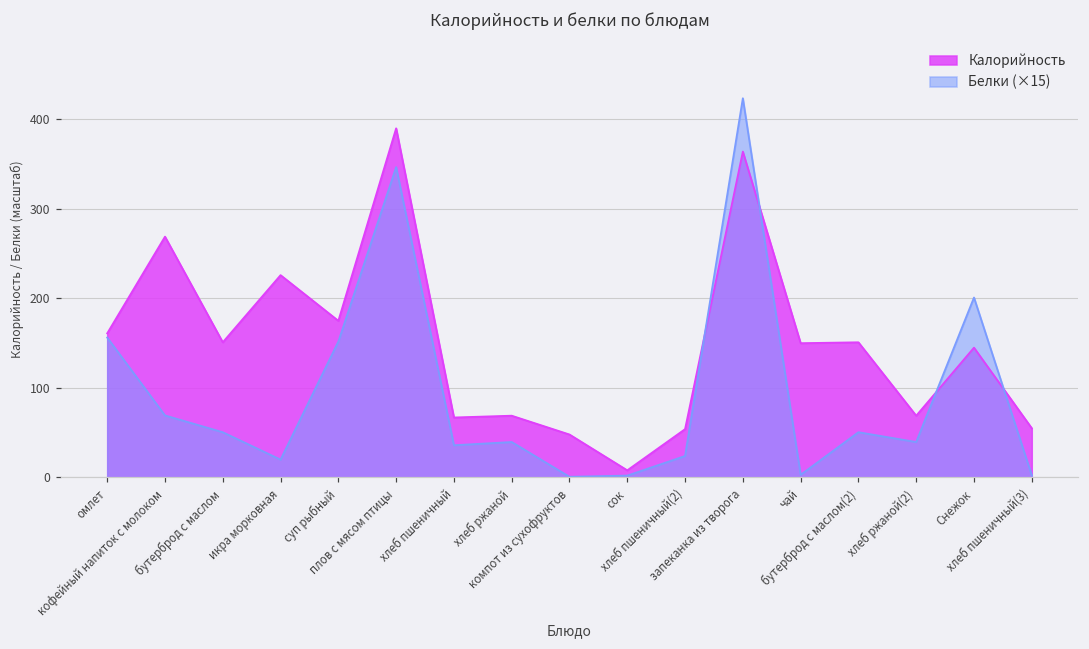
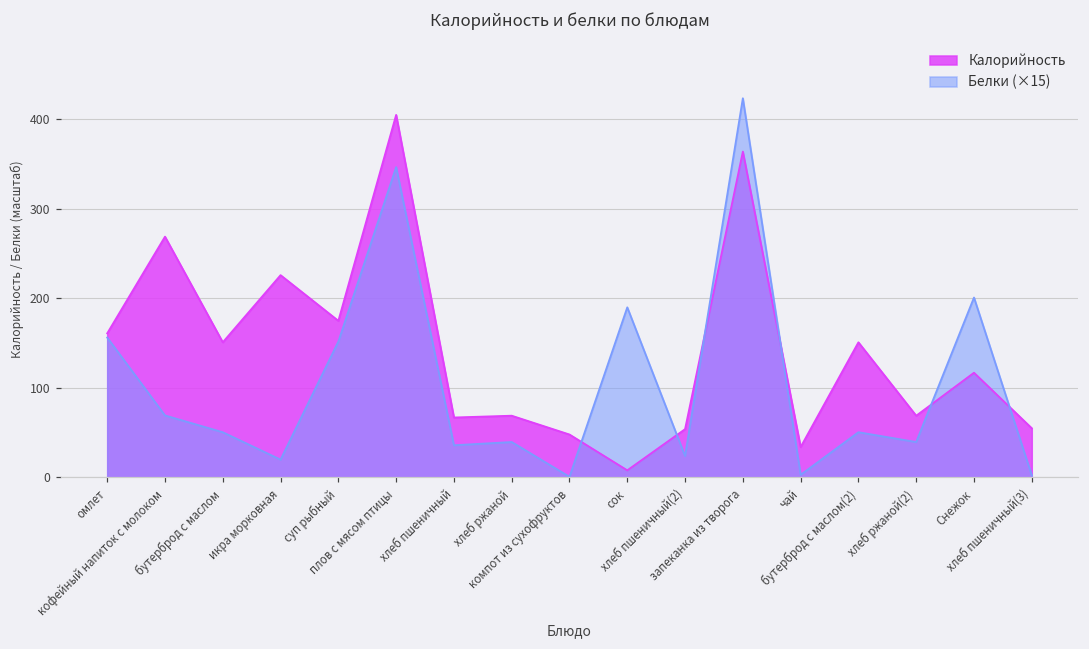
  {
    "Калорийность": {
      "омлет": 160,
      "кофейный напиток с молоком": 270,
      "бутерброд с маслом": 150,
      "икра морковная": 230,
      "суп рыбный": 180,
-     "плов с мясом птицы": 390,
+     "плов с мясом птицы": 410,
      "хлеб пшеничный": 70,
      "хлеб ржаной": 70,
      "компот из сухофруктов": 50,
      "сок": 10,
      "хлеб пшеничный(2)": 50,
      "запеканка из творога": 360,
-     "чай": 150,
+     "чай": 30,
      "бутерброд с маслом(2)": 150,
      "хлеб ржаной(2)": 70,
-     "Снежок": 150,
+     "Снежок": 120,
      "хлеб пшеничный(3)": 60
    },
    "Белки (×15)": {
      "омлет": 160,
      "кофейный напиток с молоком": 70,
      "бутерброд с маслом": 50,
      "икра морковная": 20,
      "суп рыбный": 150,
      "плов с мясом птицы": 350,
      "хлеб пшеничный": 40,
      "хлеб ржаной": 40,
      "компот из сухофруктов": 0,
-     "сок": 0,
+     "сок": 190,
      "хлеб пшеничный(2)": 20,
      "запеканка из творога": 420,
      "чай": 0,
      "бутерброд с маслом(2)": 50,
      "хлеб ржаной(2)": 40,
      "Снежок": 200,
      "хлеб пшеничный(3)": 0
    }
  }
